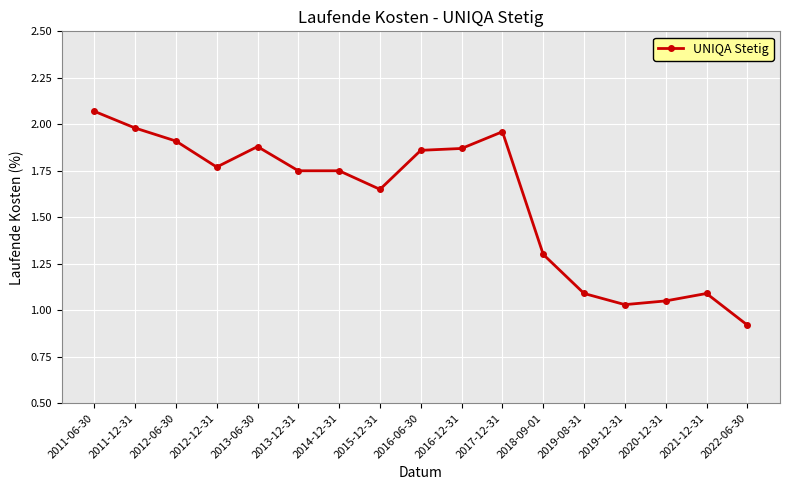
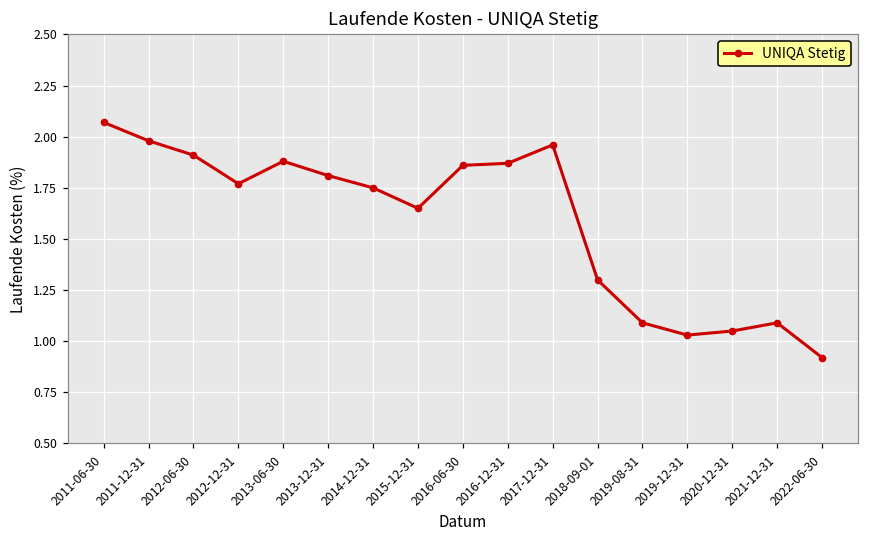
  {
    "2011-06-30": 2.07,
    "2011-12-31": 1.98,
    "2012-06-30": 1.91,
    "2012-12-31": 1.77,
    "2013-06-30": 1.88,
-   "2013-12-31": 1.75,
+   "2013-12-31": 1.81,
    "2014-12-31": 1.75,
    "2015-12-31": 1.65,
    "2016-06-30": 1.86,
    "2016-12-31": 1.87,
    "2017-12-31": 1.96,
    "2018-09-01": 1.30,
    "2019-08-31": 1.09,
    "2019-12-31": 1.03,
    "2020-12-31": 1.05,
    "2021-12-31": 1.09,
    "2022-06-30": 0.92
  }
